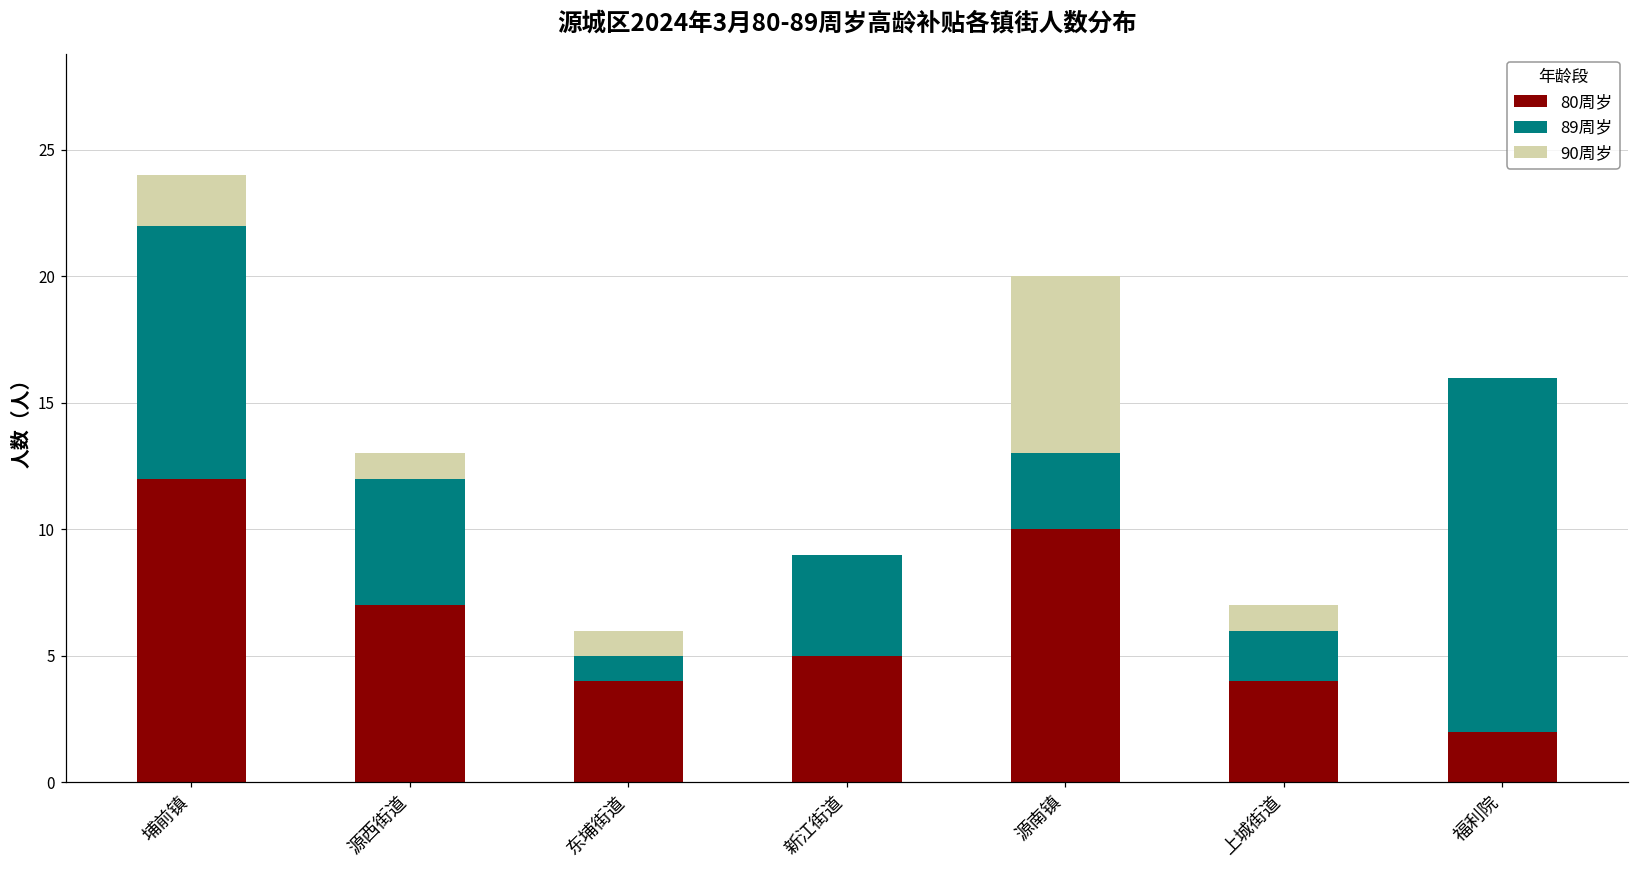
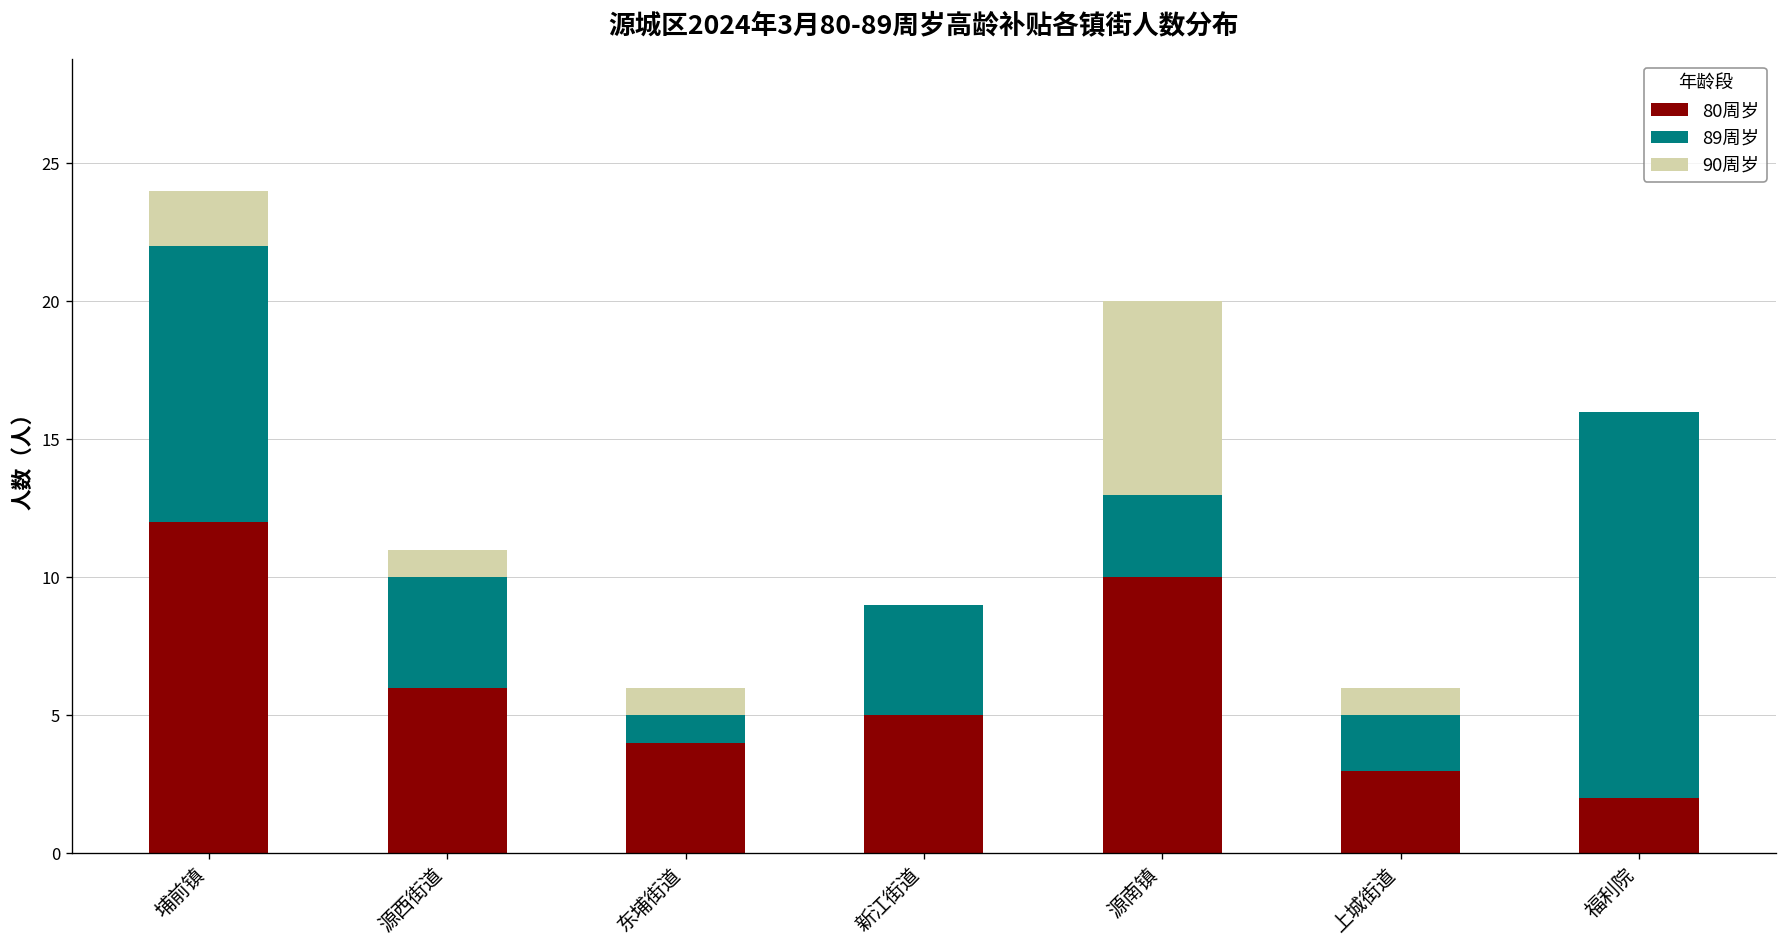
  {
    "80周岁": {
      "埔前镇": 12,
-     "源西街道": 7,
+     "源西街道": 6,
      "东埔街道": 4,
      "新江街道": 5,
      "源南镇": 10,
-     "上城街道": 4,
+     "上城街道": 3,
      "福利院": 2
    },
    "89周岁": {
      "埔前镇": 10,
-     "源西街道": 5,
+     "源西街道": 4,
      "东埔街道": 1,
      "新江街道": 4,
      "源南镇": 3,
      "上城街道": 2,
      "福利院": 14
    },
    "90周岁": {
      "埔前镇": 2,
      "源西街道": 1,
      "东埔街道": 1,
      "新江街道": 0,
      "源南镇": 7,
      "上城街道": 1,
      "福利院": 0
    }
  }
